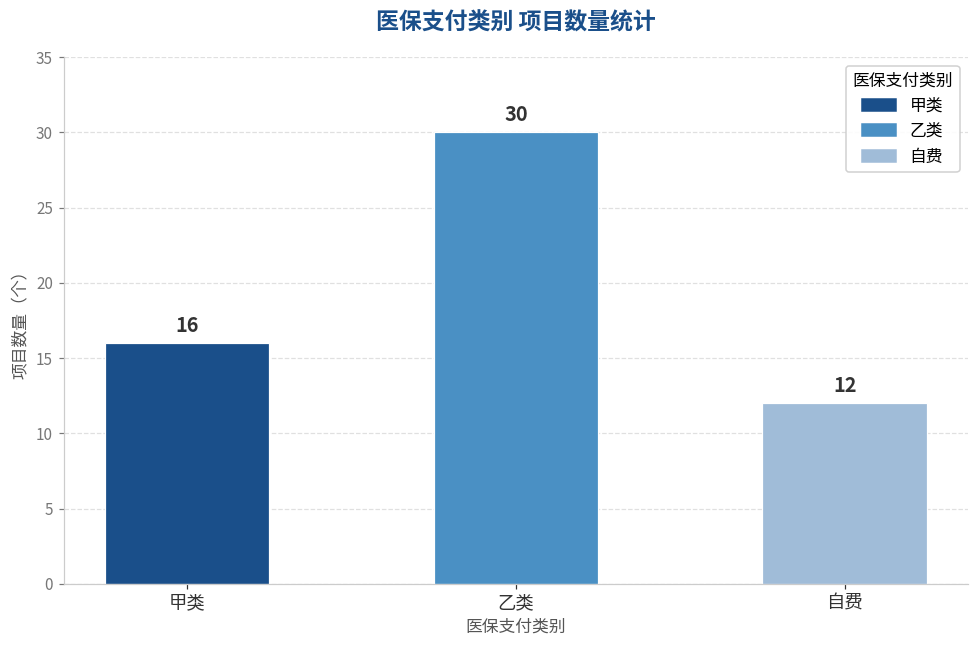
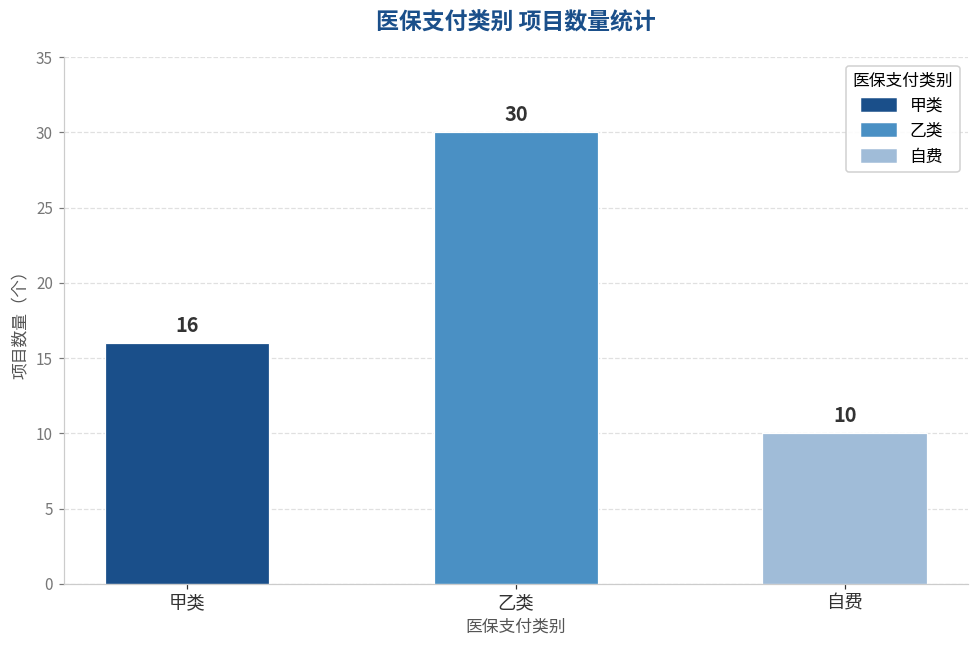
  {
    "甲类": 16,
    "乙类": 30,
-   "自费": 12
+   "自费": 10
  }
